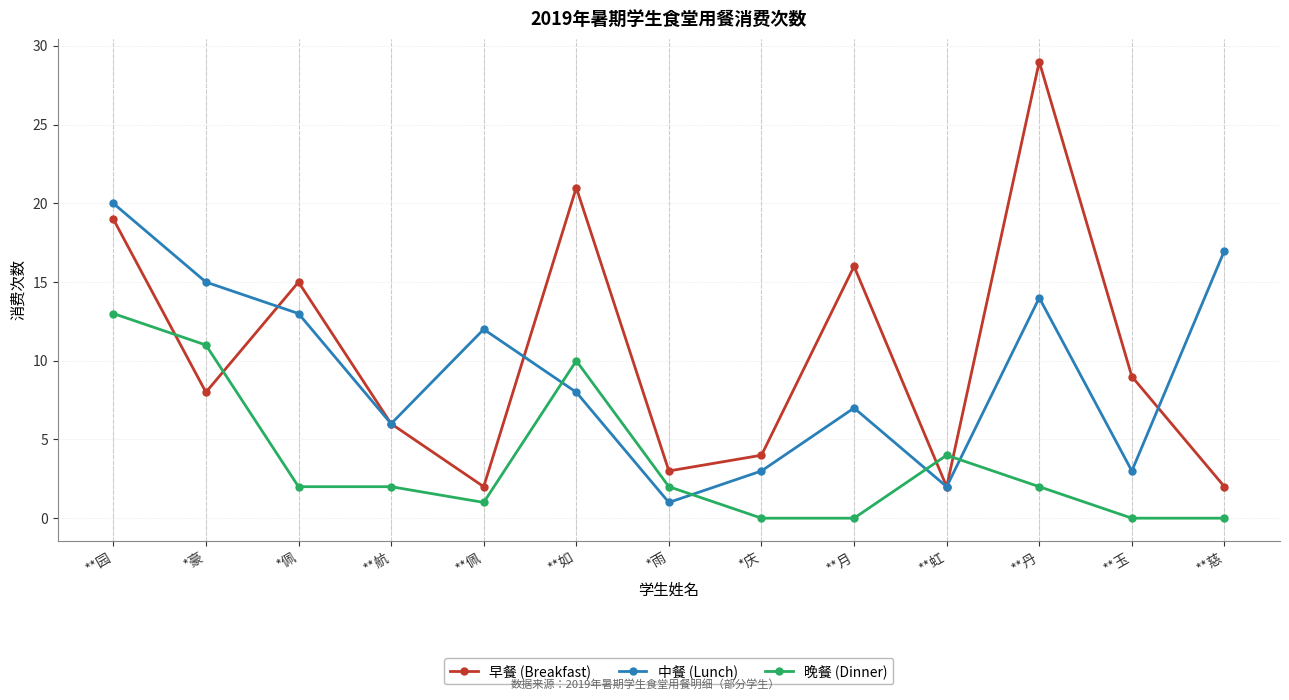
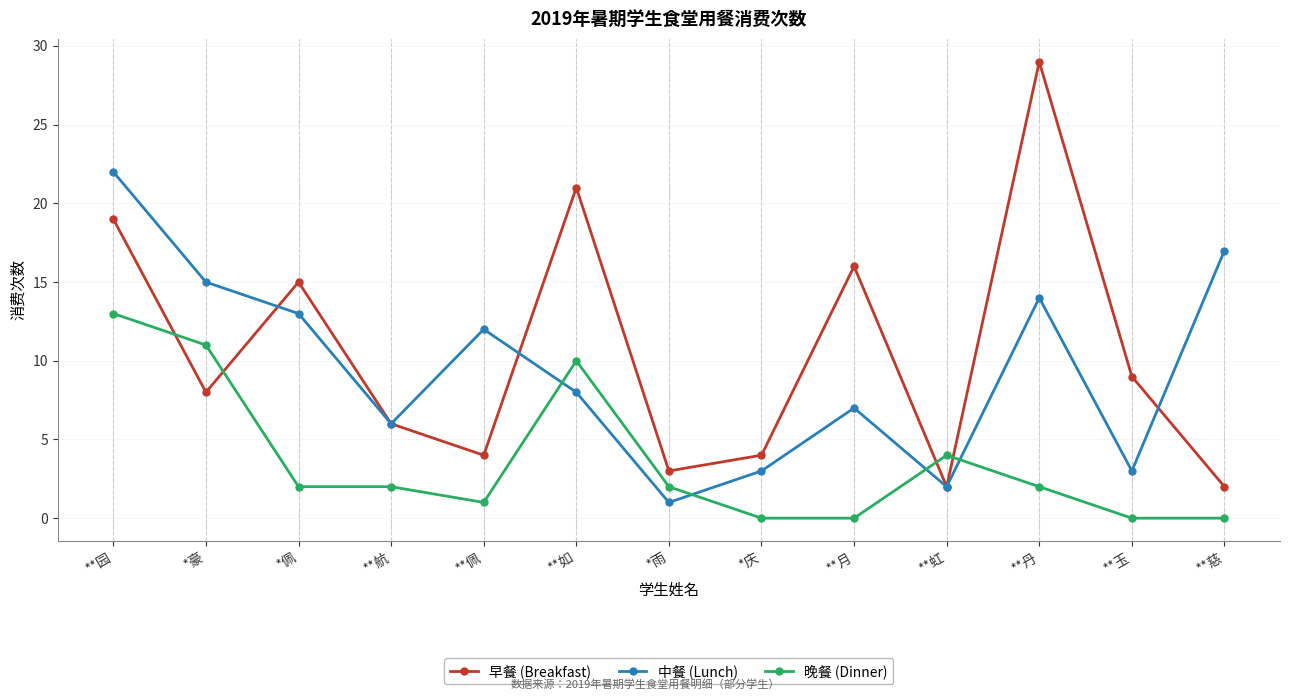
  {
    "早餐 (Breakfast)": {
      "**园": 19,
      "*豪": 8,
      "*佩": 15,
-     "**佩": 2,
+     "**佩": 4,
      "**如": 21,
      "*雨": 3,
      "*庆": 4,
      "**月": 16,
      "**丹": 29,
      "**玉": 9,
      "**慈": 2
    },
    "中餐 (Lunch)": {
-     "**园": 20,
+     "**园": 22,
      "*豪": 15,
      "*佩": 13,
      "**佩": 12,
      "**如": 8,
      "*雨": 1,
      "*庆": 3,
      "**月": 7,
      "**丹": 14,
      "**玉": 3,
      "**慈": 17
    },
    "晚餐 (Dinner)": {
      "**园": 13,
      "*豪": 11,
      "*佩": 2,
      "**航": 2,
      "**佩": 1,
      "**如": 10,
      "*雨": 2,
      "*庆": 0,
      "**月": 0,
      "**虹": 4,
      "**丹": 2,
      "**玉": 0,
      "**慈": 0
    }
  }
